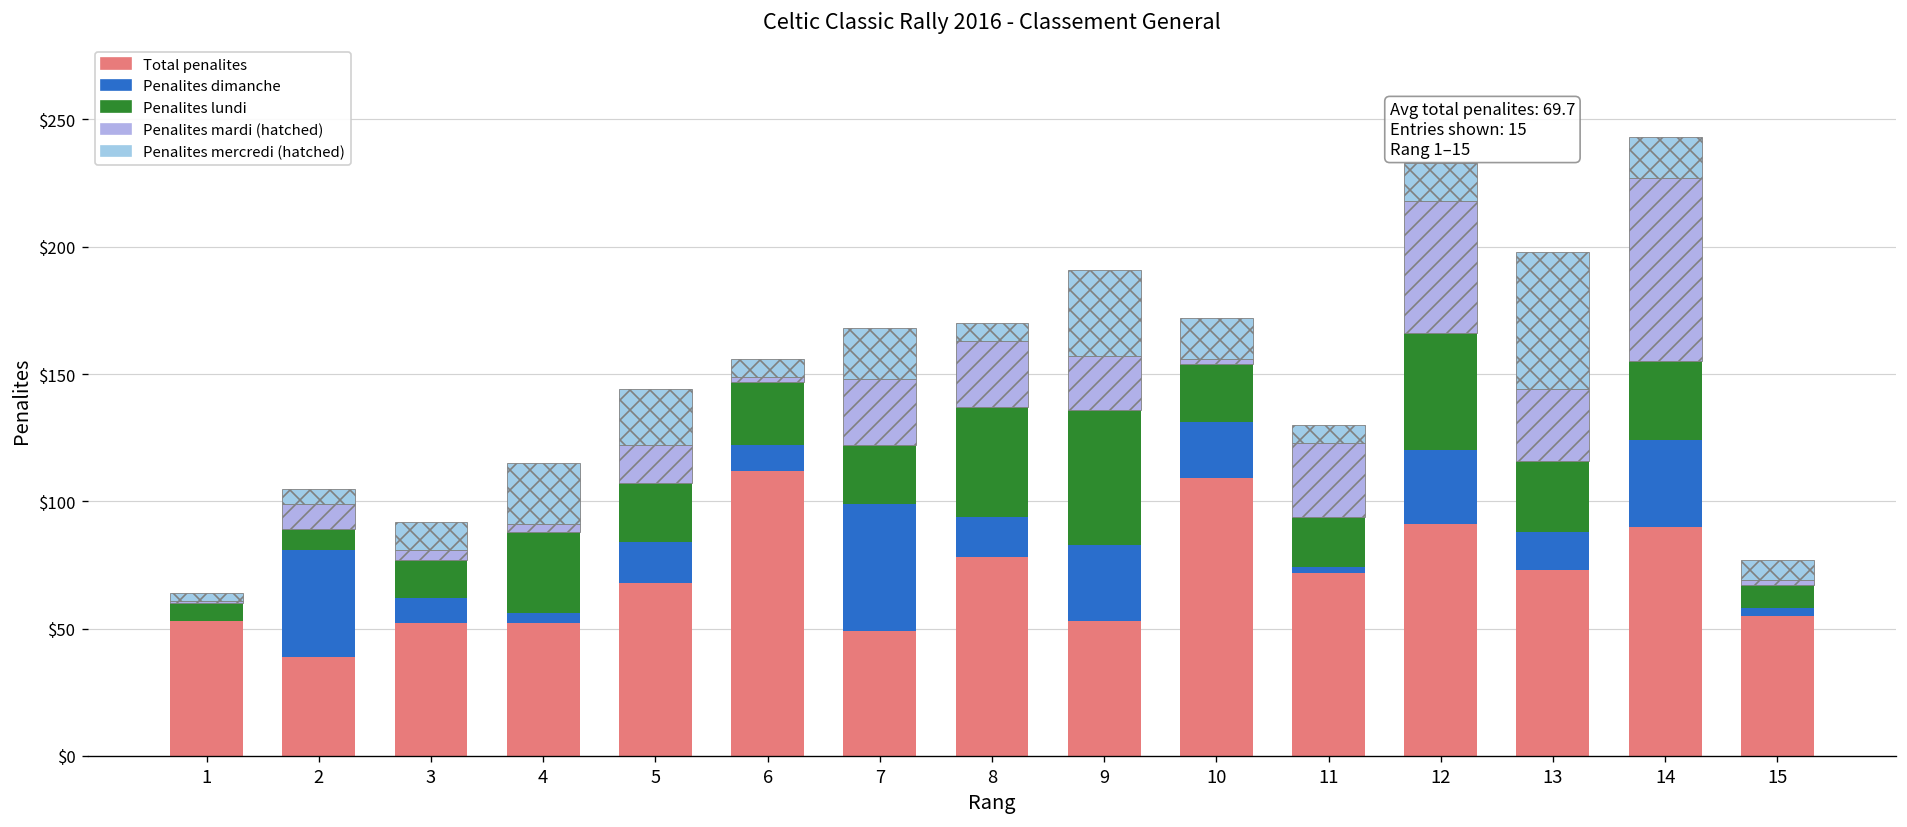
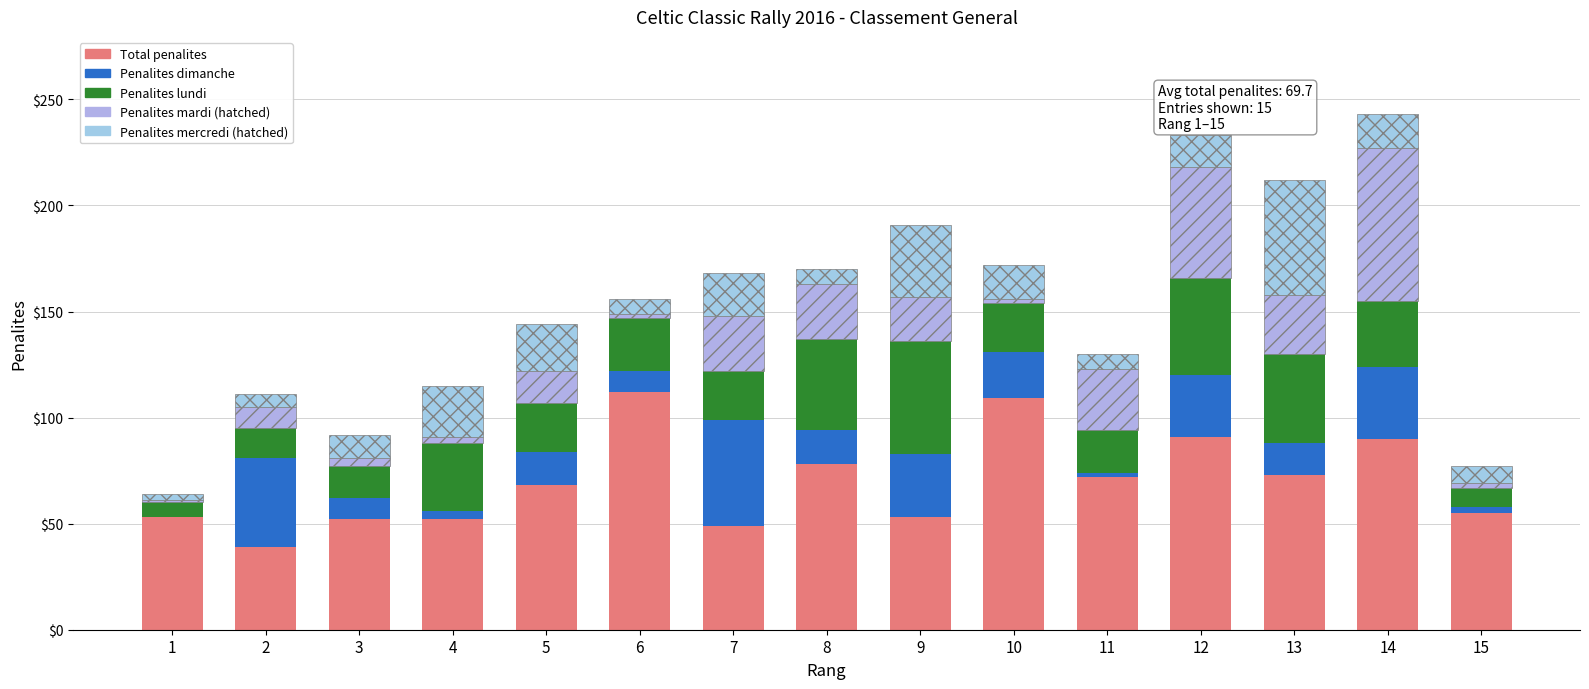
  {
    "Total penalites": {
      "1": "$53",
      "2": "$39",
      "3": "$52",
      "4": "$52",
      "5": "$68",
      "6": "$112",
      "7": "$49",
      "8": "$78",
      "9": "$53",
      "10": "$109",
      "11": "$72",
      "12": "$91",
      "13": "$73",
      "14": "$90",
      "15": "$55"
    },
    "Penalites dimanche": {
      "1": "$0",
      "2": "$42",
      "3": "$10",
      "4": "$4",
      "5": "$16",
      "6": "$10",
      "7": "$50",
      "8": "$16",
      "9": "$30",
      "10": "$22",
      "11": "$2",
      "12": "$29",
      "13": "$15",
      "14": "$34",
      "15": "$3"
    },
    "Penalites lundi": {
      "1": "$7",
-     "2": "$8",
+     "2": "$14",
      "3": "$15",
      "4": "$32",
      "5": "$23",
      "6": "$25",
      "7": "$23",
      "8": "$43",
      "9": "$53",
      "10": "$23",
      "11": "$20",
      "12": "$46",
-     "13": "$28",
+     "13": "$42",
      "14": "$31",
      "15": "$9"
    }
  }
